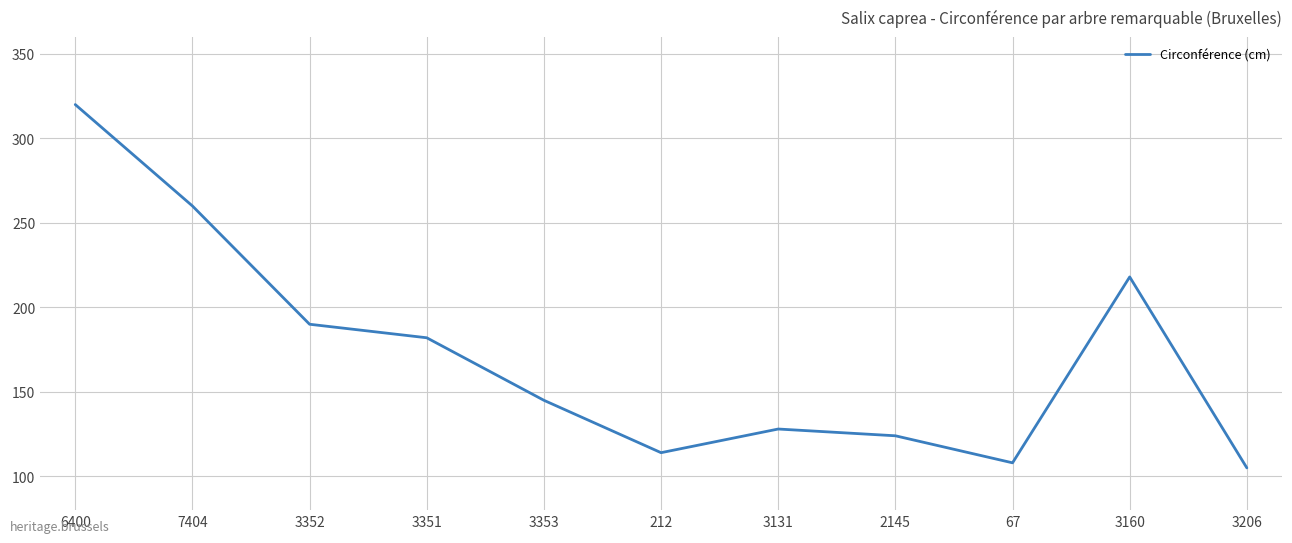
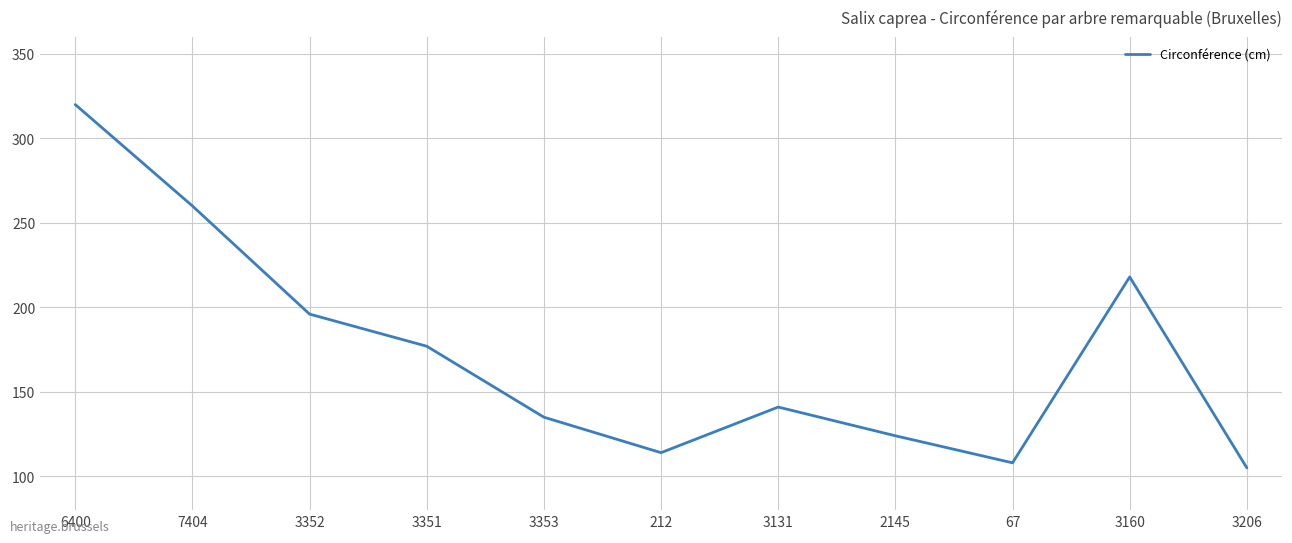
  {
    "6400": 320,
    "7404": 260,
-   "3352": 190,
-   "3351": 182,
-   "3353": 145,
+   "3352": 196,
+   "3351": 177,
+   "3353": 135,
    "212": 114,
-   "3131": 128,
+   "3131": 141,
    "2145": 124,
    "67": 108,
    "3160": 218,
    "3206": 105
  }
